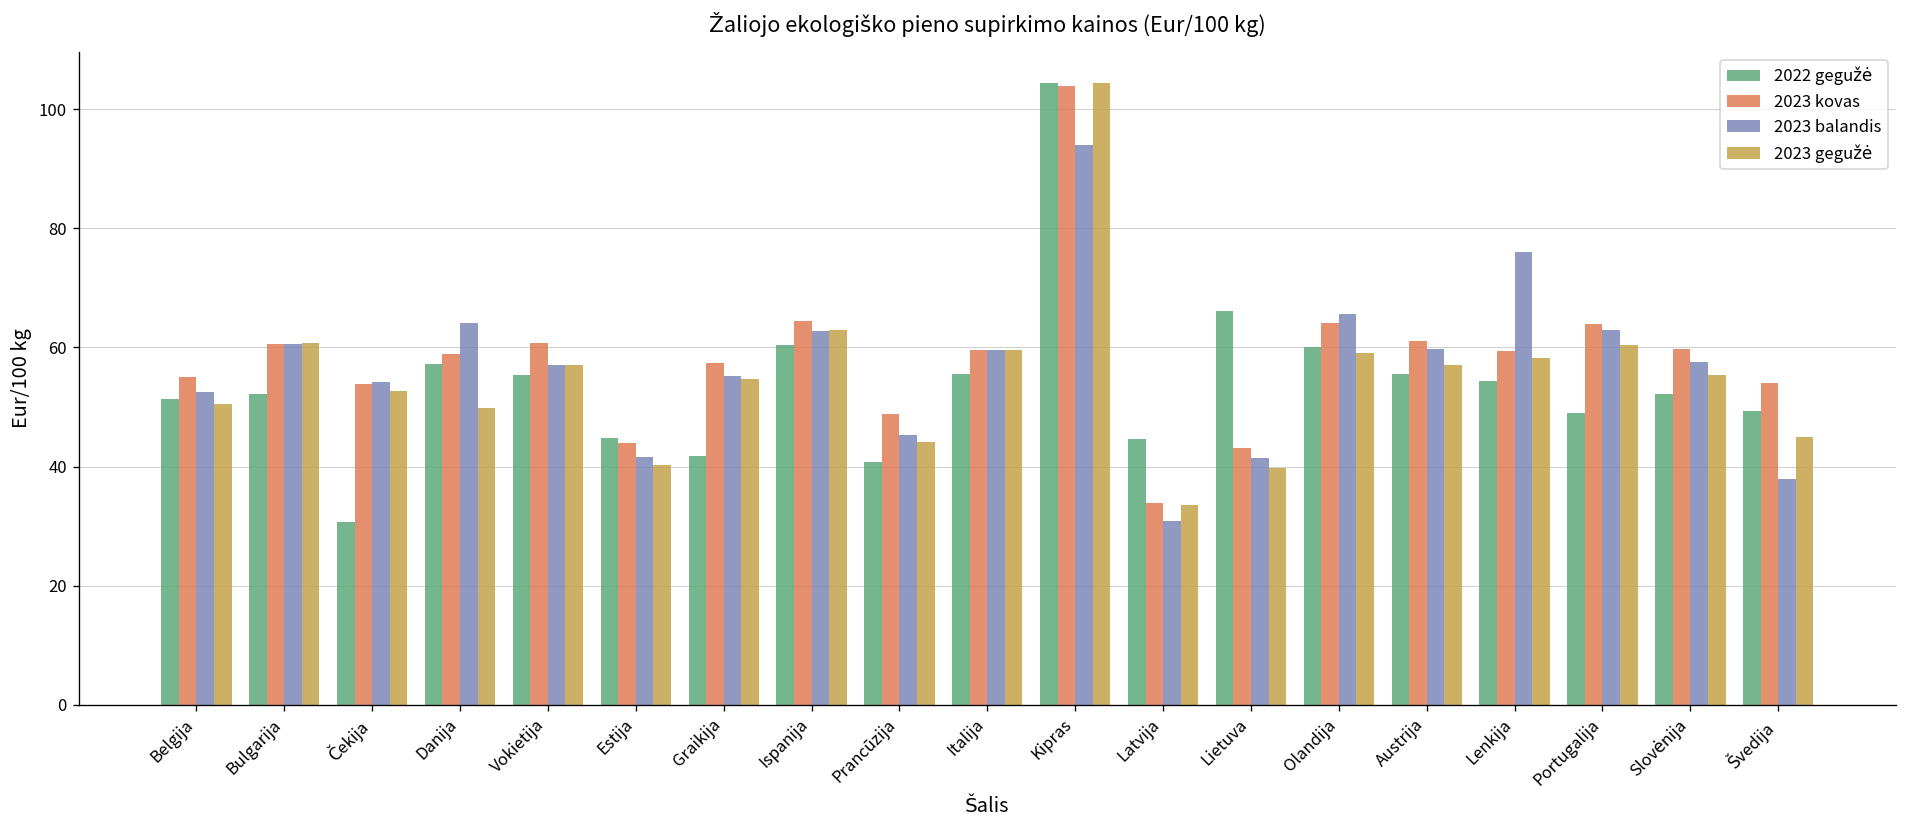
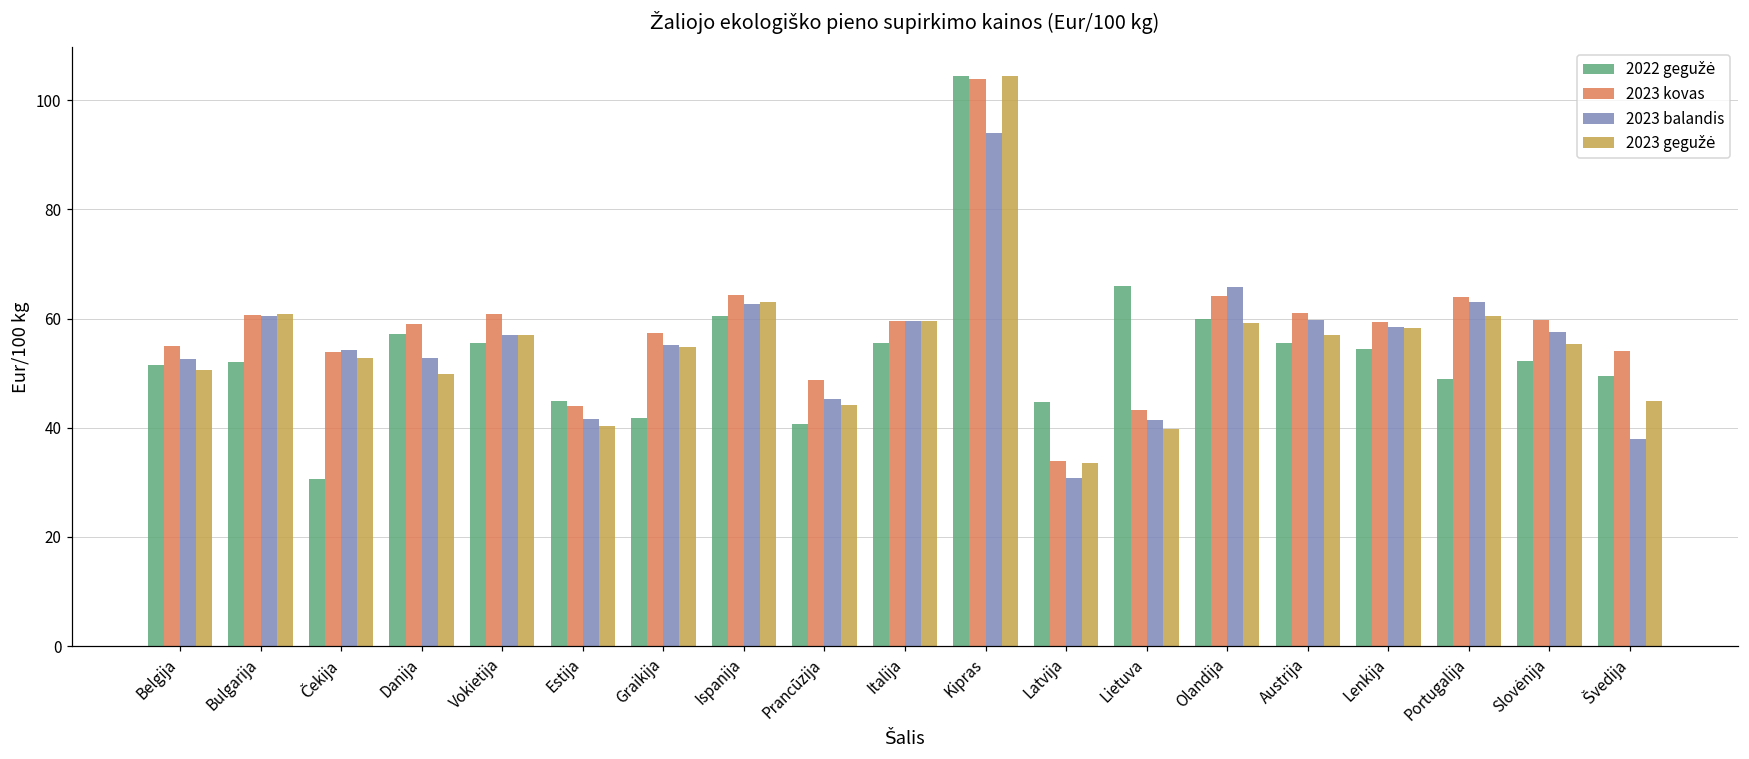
  {
    "2022 gegužė": {
      "Belgija": 51,
      "Bulgarija": 52,
      "Čekija": 31,
      "Danija": 57,
      "Vokietija": 55,
      "Estija": 45,
      "Graikija": 42,
      "Ispanija": 60,
      "Prancūzija": 41,
      "Italija": 56,
      "Kipras": 104,
      "Latvija": 45,
      "Lietuva": 66,
      "Olandija": 60,
      "Austrija": 56,
      "Lenkija": 54,
      "Portugalija": 49,
      "Slovėnija": 52,
      "Švedija": 49
    },
    "2023 balandis": {
      "Belgija": 53,
      "Bulgarija": 61,
      "Čekija": 54,
-     "Danija": 64,
+     "Danija": 53,
      "Vokietija": 57,
      "Estija": 42,
      "Graikija": 55,
      "Ispanija": 63,
      "Prancūzija": 45,
      "Italija": 60,
      "Kipras": 94,
      "Latvija": 31,
      "Lietuva": 41,
      "Olandija": 66,
      "Austrija": 60,
-     "Lenkija": 76,
+     "Lenkija": 58,
      "Portugalija": 63,
      "Slovėnija": 58,
      "Švedija": 38
    }
  }
